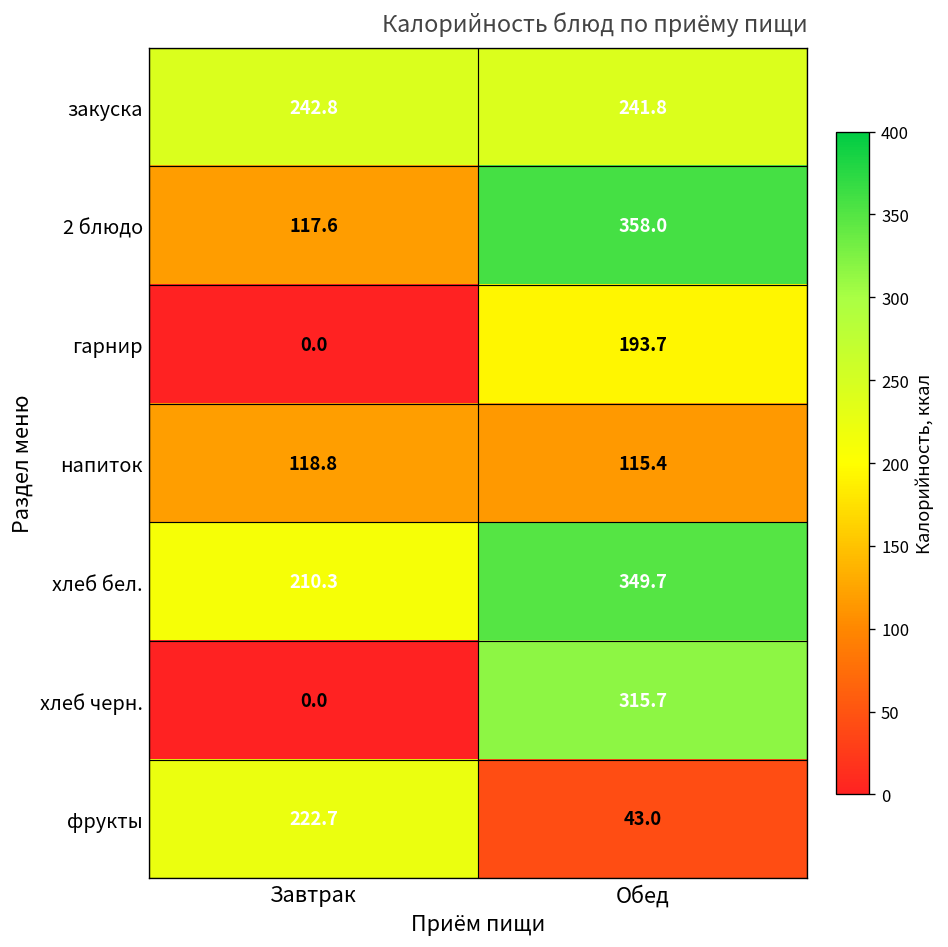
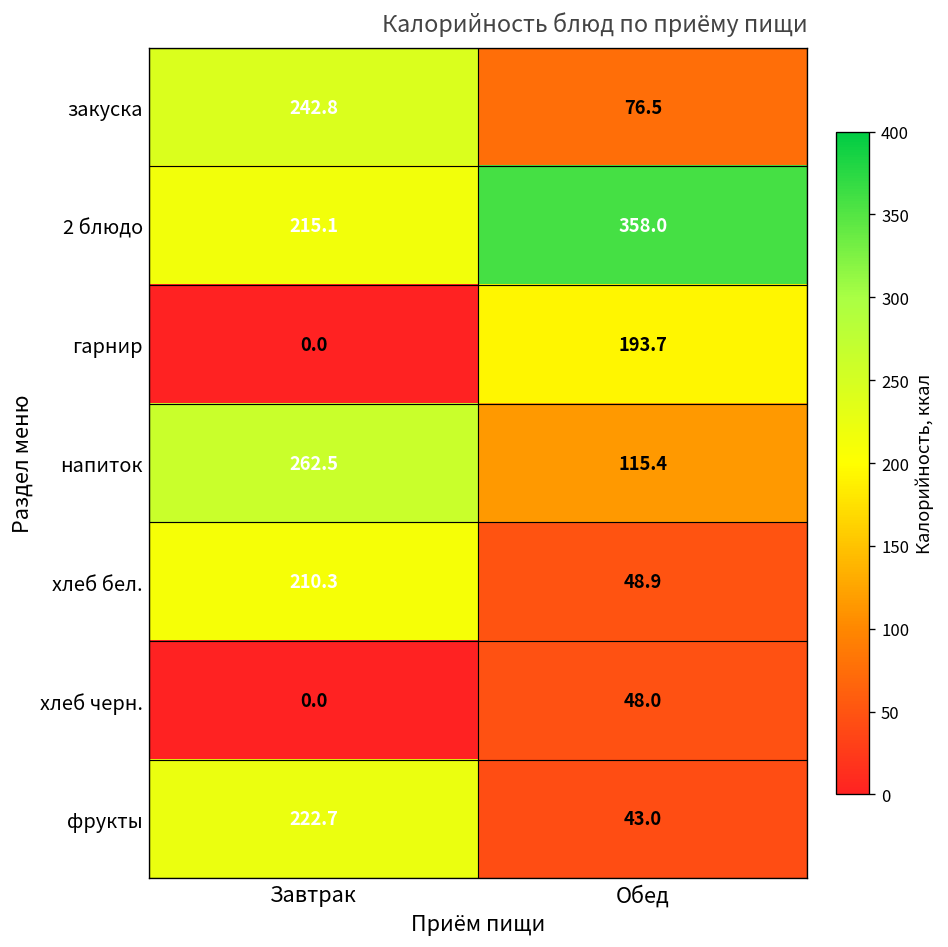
  {
    "закуска": {
      "Завтрак": 242.8,
-     "Обед": 241.8
+     "Обед": 76.5
    },
    "2 блюдо": {
-     "Завтрак": 117.6,
+     "Завтрак": 215.1,
      "Обед": 358.0
    },
    "гарнир": {
      "Завтрак": 0.0,
      "Обед": 193.7
    },
    "напиток": {
-     "Завтрак": 118.8,
+     "Завтрак": 262.5,
      "Обед": 115.4
    },
    "хлеб бел.": {
      "Завтрак": 210.3,
-     "Обед": 349.7
+     "Обед": 48.9
    },
    "хлеб черн.": {
      "Завтрак": 0.0,
-     "Обед": 315.7
+     "Обед": 48.0
    },
    "фрукты": {
      "Завтрак": 222.7,
      "Обед": 43.0
    }
  }
